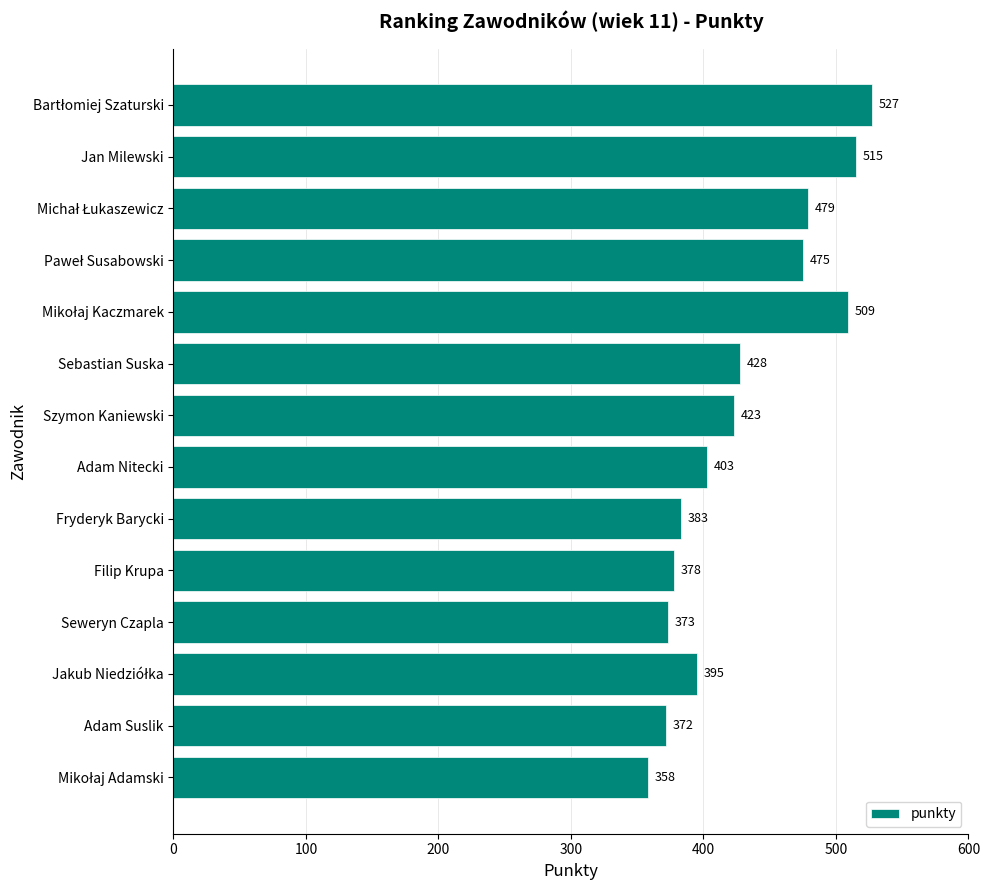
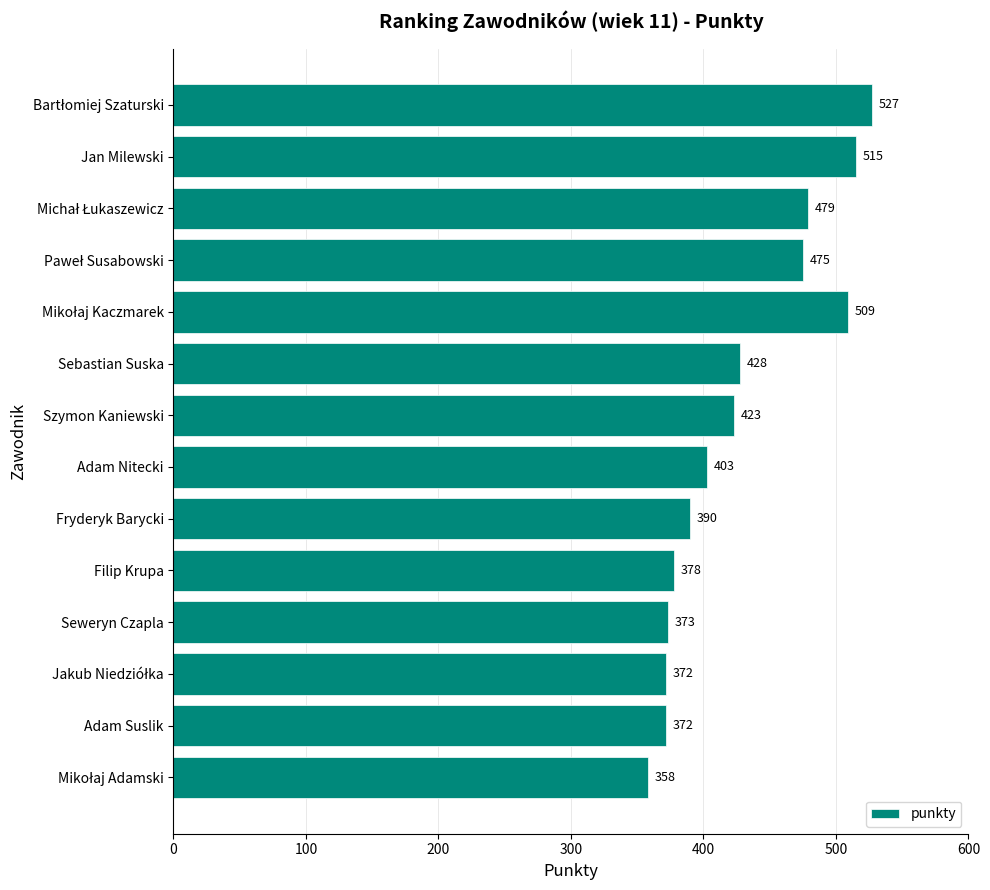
  {
    "Bartłomiej Szaturski": 527,
    "Jan Milewski": 515,
    "Michał Łukaszewicz": 479,
    "Paweł Susabowski": 475,
    "Mikołaj Kaczmarek": 509,
    "Sebastian Suska": 428,
    "Szymon Kaniewski": 423,
    "Adam Nitecki": 403,
-   "Fryderyk Barycki": 383,
+   "Fryderyk Barycki": 390,
    "Filip Krupa": 378,
    "Seweryn Czapla": 373,
-   "Jakub Niedziółka": 395,
+   "Jakub Niedziółka": 372,
    "Adam Suslik": 372,
    "Mikołaj Adamski": 358
  }
